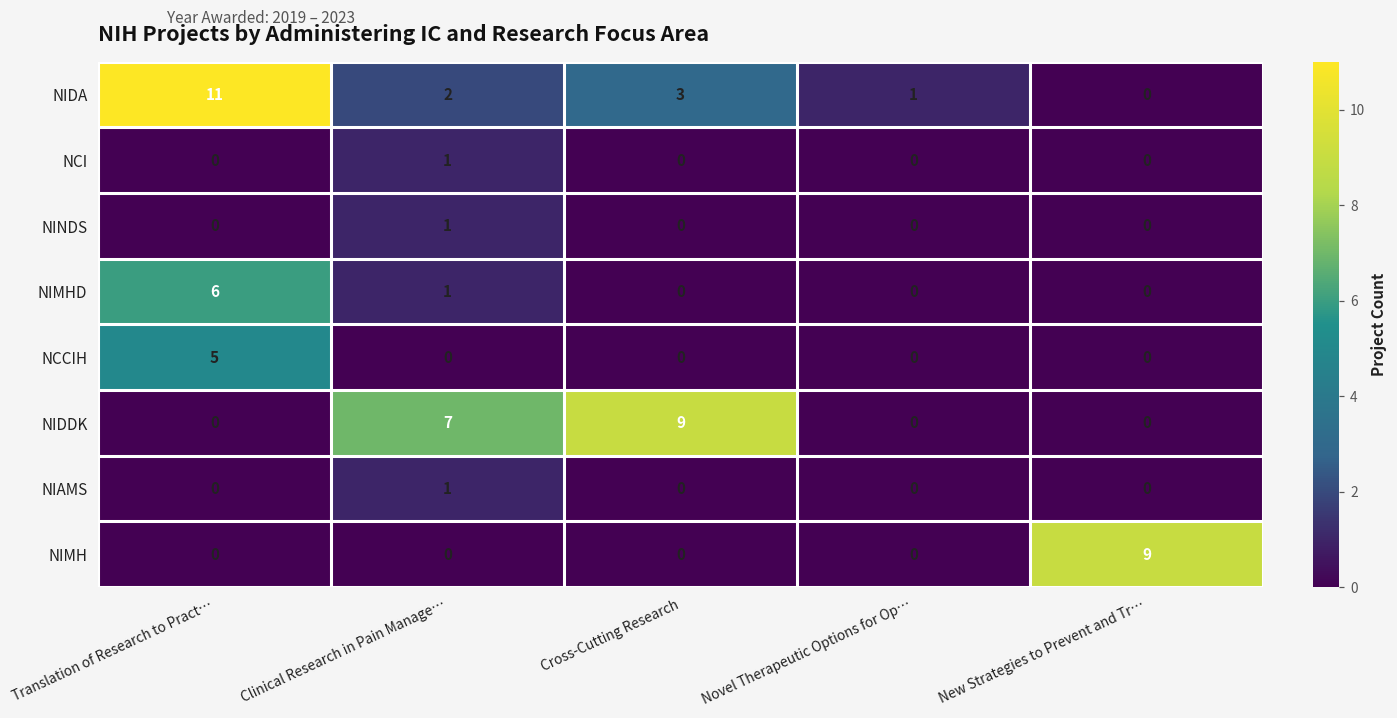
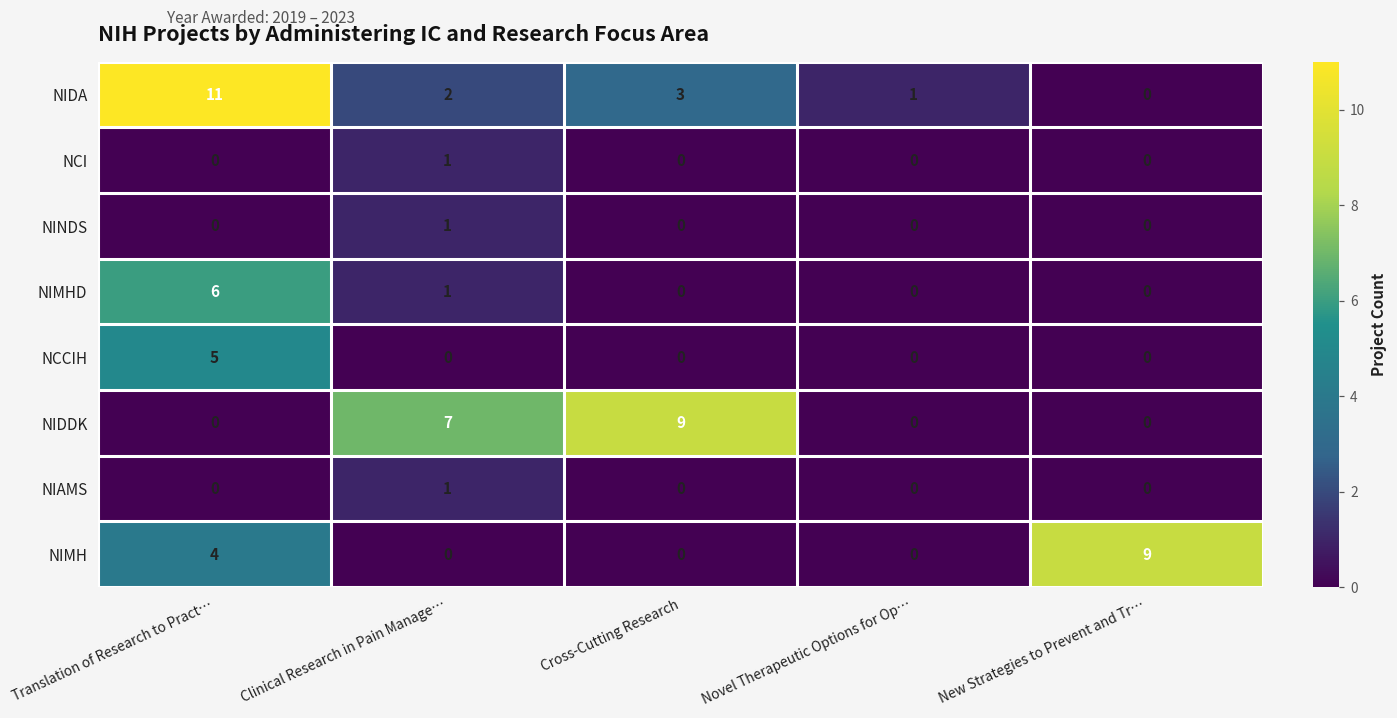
  {
    "NIDA": {
      "Translation of Research to Pract…": 11,
      "Clinical Research in Pain Manage…": 2,
      "Cross-Cutting Research": 3,
      "Novel Therapeutic Options for Op…": 1,
      "New Strategies to Prevent and Tr…": 0
    },
    "NCI": {
      "Translation of Research to Pract…": 0,
      "Clinical Research in Pain Manage…": 1,
      "Cross-Cutting Research": 0,
      "Novel Therapeutic Options for Op…": 0,
      "New Strategies to Prevent and Tr…": 0
    },
    "NINDS": {
      "Translation of Research to Pract…": 0,
      "Clinical Research in Pain Manage…": 1,
      "Cross-Cutting Research": 0,
      "Novel Therapeutic Options for Op…": 0,
      "New Strategies to Prevent and Tr…": 0
    },
    "NIMHD": {
      "Translation of Research to Pract…": 6,
      "Clinical Research in Pain Manage…": 1,
      "Cross-Cutting Research": 0,
      "Novel Therapeutic Options for Op…": 0,
      "New Strategies to Prevent and Tr…": 0
    },
    "NCCIH": {
      "Translation of Research to Pract…": 5,
      "Clinical Research in Pain Manage…": 0,
      "Cross-Cutting Research": 0,
      "Novel Therapeutic Options for Op…": 0,
      "New Strategies to Prevent and Tr…": 0
    },
    "NIDDK": {
      "Translation of Research to Pract…": 0,
      "Clinical Research in Pain Manage…": 7,
      "Cross-Cutting Research": 9,
      "Novel Therapeutic Options for Op…": 0,
      "New Strategies to Prevent and Tr…": 0
    },
    "NIAMS": {
      "Translation of Research to Pract…": 0,
      "Clinical Research in Pain Manage…": 1,
      "Cross-Cutting Research": 0,
      "Novel Therapeutic Options for Op…": 0,
      "New Strategies to Prevent and Tr…": 0
    },
    "NIMH": {
-     "Translation of Research to Pract…": 0,
+     "Translation of Research to Pract…": 4,
      "Clinical Research in Pain Manage…": 0,
      "Cross-Cutting Research": 0,
      "Novel Therapeutic Options for Op…": 0,
      "New Strategies to Prevent and Tr…": 9
    }
  }
